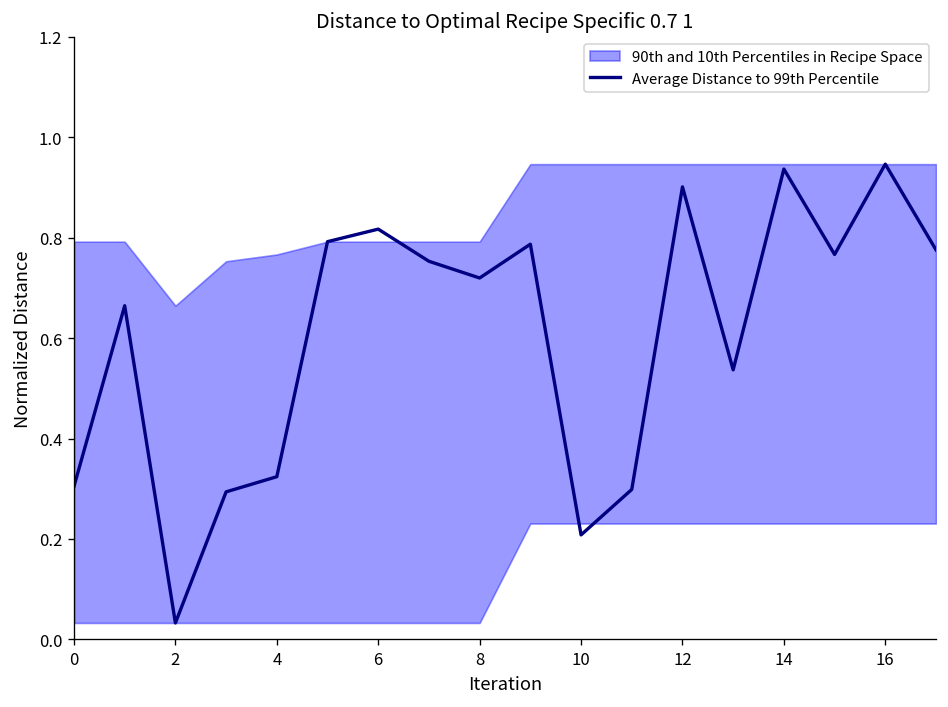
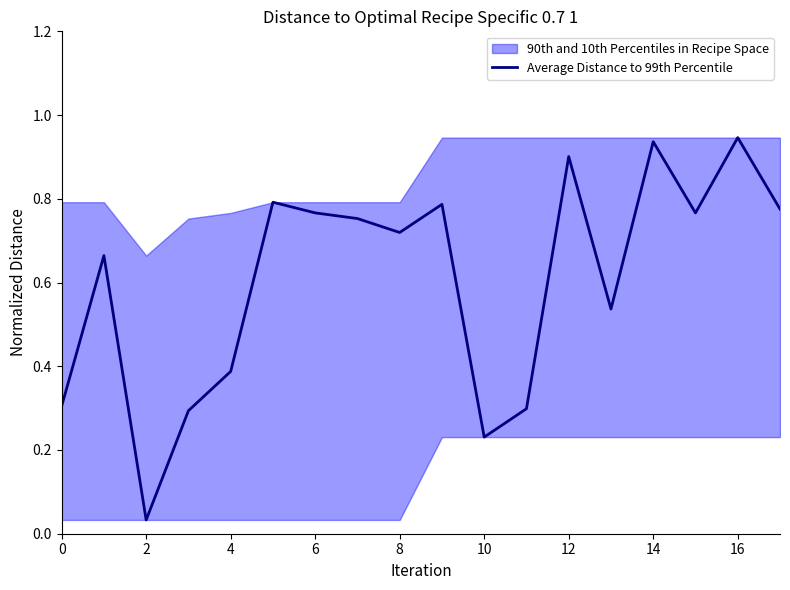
  {
    "Average Distance to 99th Percentile": {
      "0": 0.30,
      "2": 0.03,
-     "4": 0.32,
-     "6": 0.82,
+     "4": 0.39,
+     "6": 0.77,
      "8": 0.72,
-     "10": 0.21,
+     "10": 0.23,
      "12": 0.90,
      "14": 0.94
    }
  }
